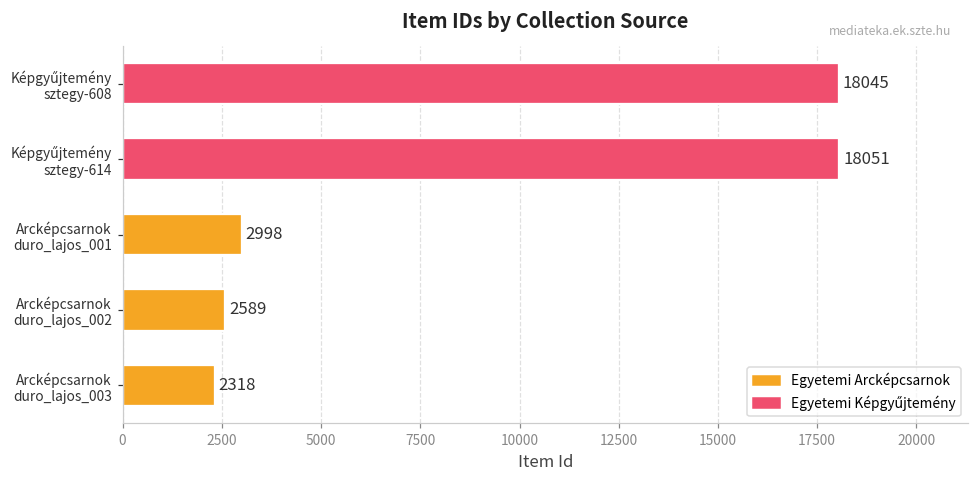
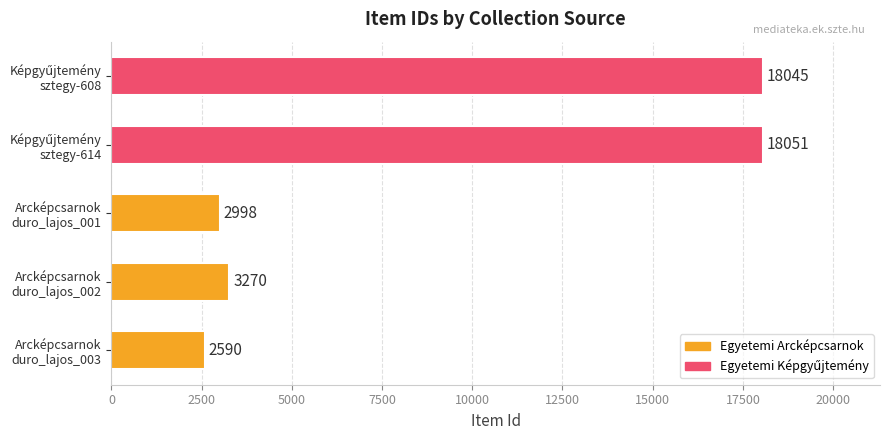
  {
    "Képgyűjtemény sztegy-608": 18045,
    "Képgyűjtemény sztegy-614": 18051,
    "Arcképcsarnok duro_lajos_001": 2998,
-   "Arcképcsarnok duro_lajos_002": 2589,
-   "Arcképcsarnok duro_lajos_003": 2318
+   "Arcképcsarnok duro_lajos_002": 3270,
+   "Arcképcsarnok duro_lajos_003": 2590
  }
